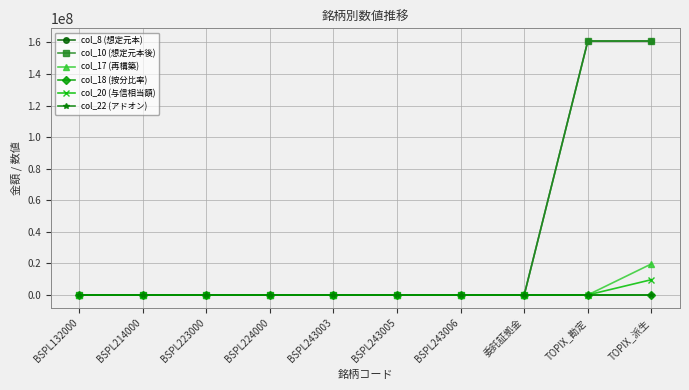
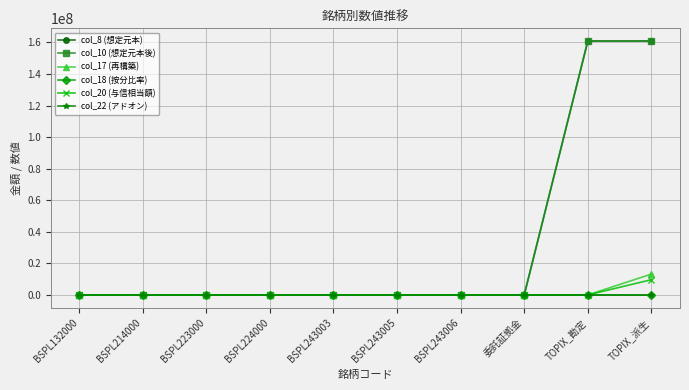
  {
    "col_17 (再構築)": {
-     "TOPIX_派生": 20000000
+     "TOPIX_派生": 13000000
    },
    "col_20 (与信相当額)": {
      "TOPIX_派生": 10000000
    }
  }
